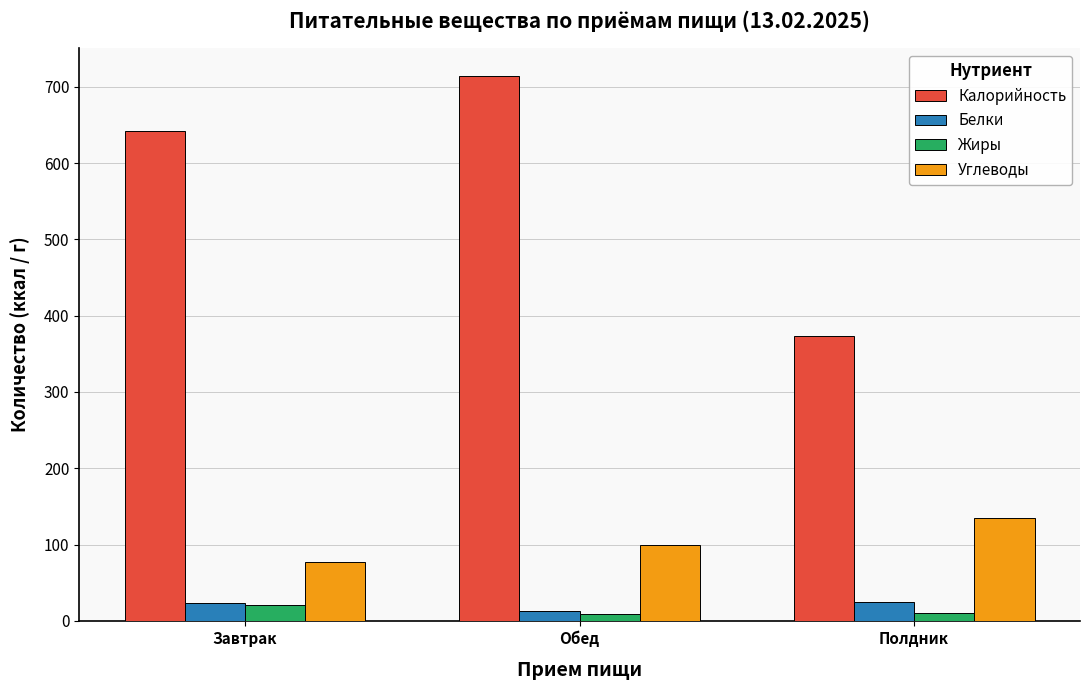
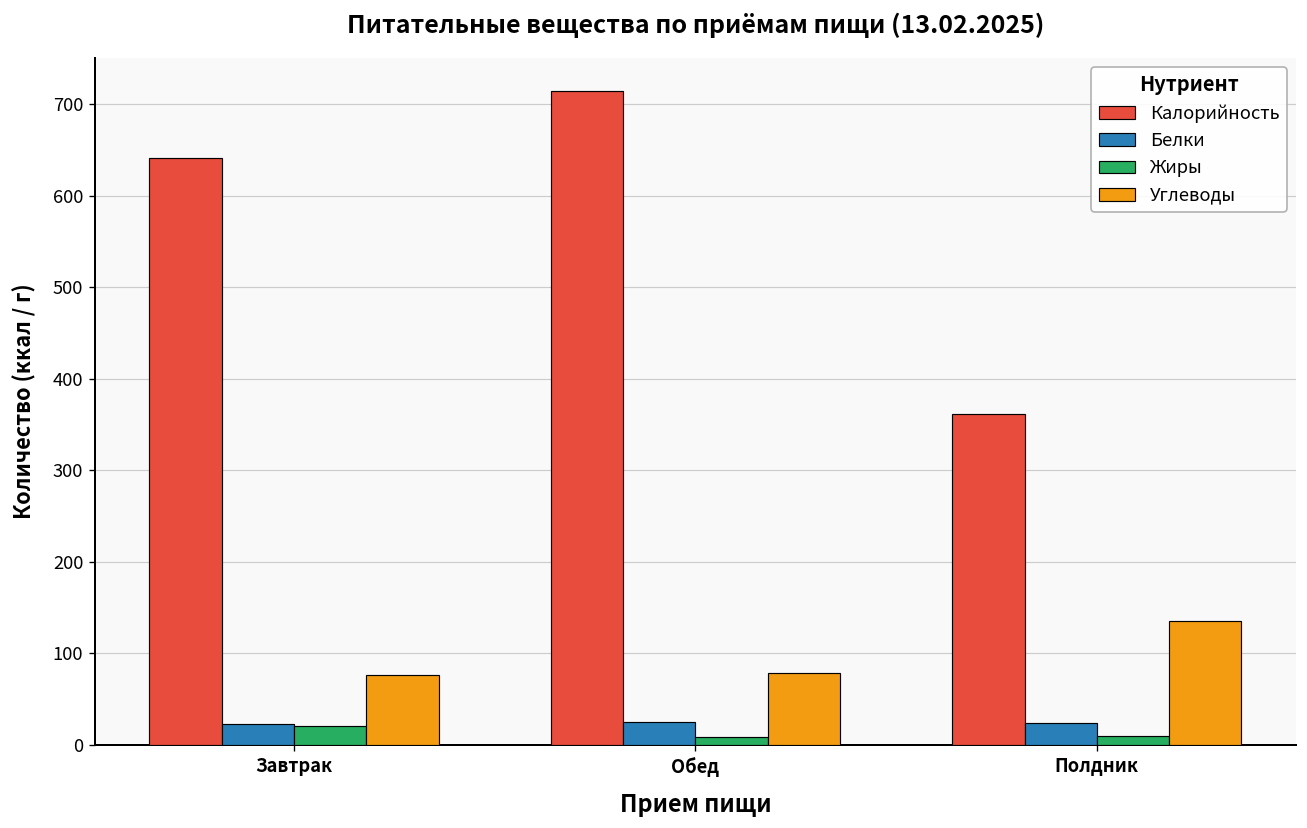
  {
    "Калорийность": {
      "Завтрак": 640,
      "Обед": 710,
-     "Полдник": 370
+     "Полдник": 360
    },
    "Белки": {
      "Завтрак": 20,
-     "Обед": 10,
+     "Обед": 20,
      "Полдник": 20
    },
    "Жиры": {
      "Завтрак": 20,
      "Обед": 10,
      "Полдник": 10
    },
    "Углеводы": {
      "Завтрак": 80,
-     "Обед": 100,
+     "Обед": 80,
      "Полдник": 140
    }
  }
